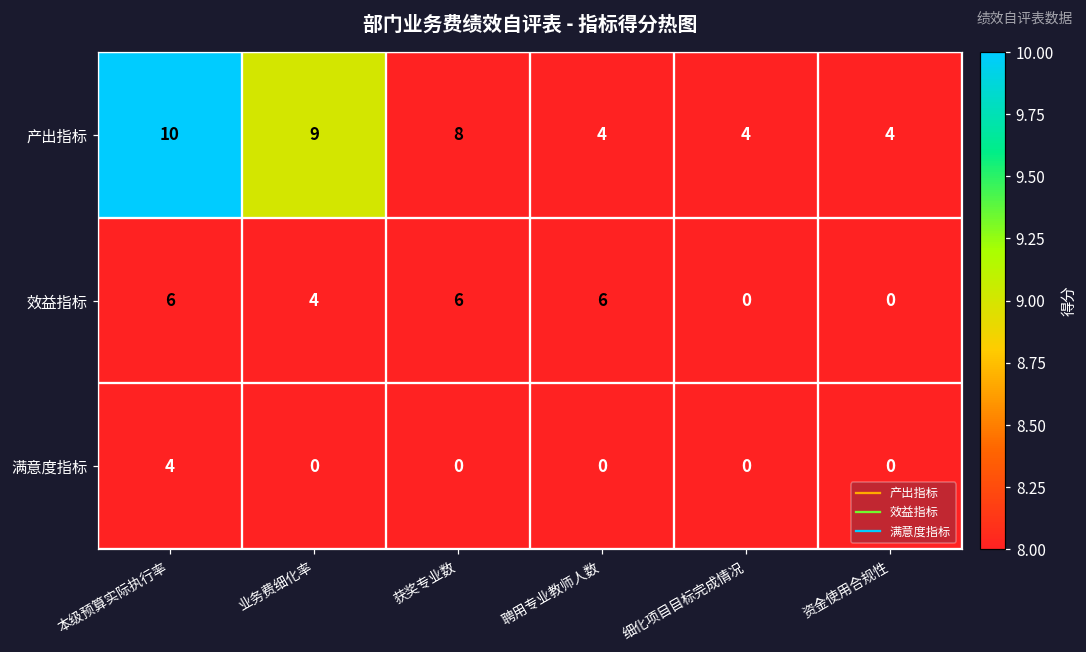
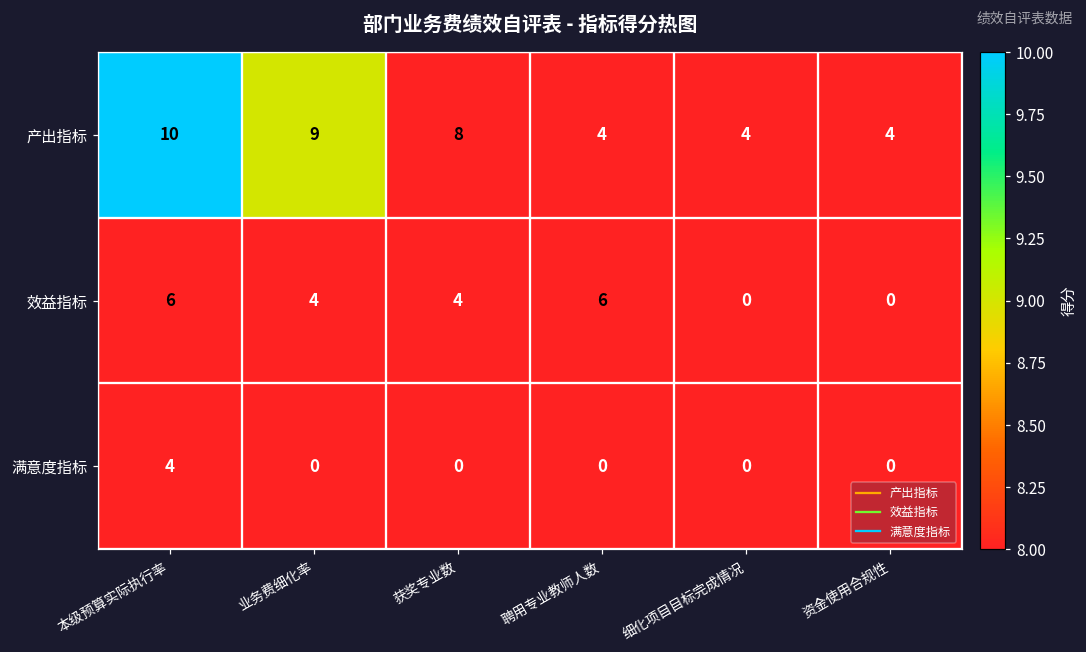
  {
    "产出指标": {
      "本级预算实际执行率": 10,
      "业务费细化率": 9,
      "获奖专业数": 8,
      "聘用专业教师人数": 4,
      "细化项目目标完成情况": 4,
      "资金使用合规性": 4
    },
    "效益指标": {
      "本级预算实际执行率": 6,
      "业务费细化率": 4,
-     "获奖专业数": 6,
+     "获奖专业数": 4,
      "聘用专业教师人数": 6,
      "细化项目目标完成情况": 0,
      "资金使用合规性": 0
    },
    "满意度指标": {
      "本级预算实际执行率": 4,
      "业务费细化率": 0,
      "获奖专业数": 0,
      "聘用专业教师人数": 0,
      "细化项目目标完成情况": 0,
      "资金使用合规性": 0
    }
  }
